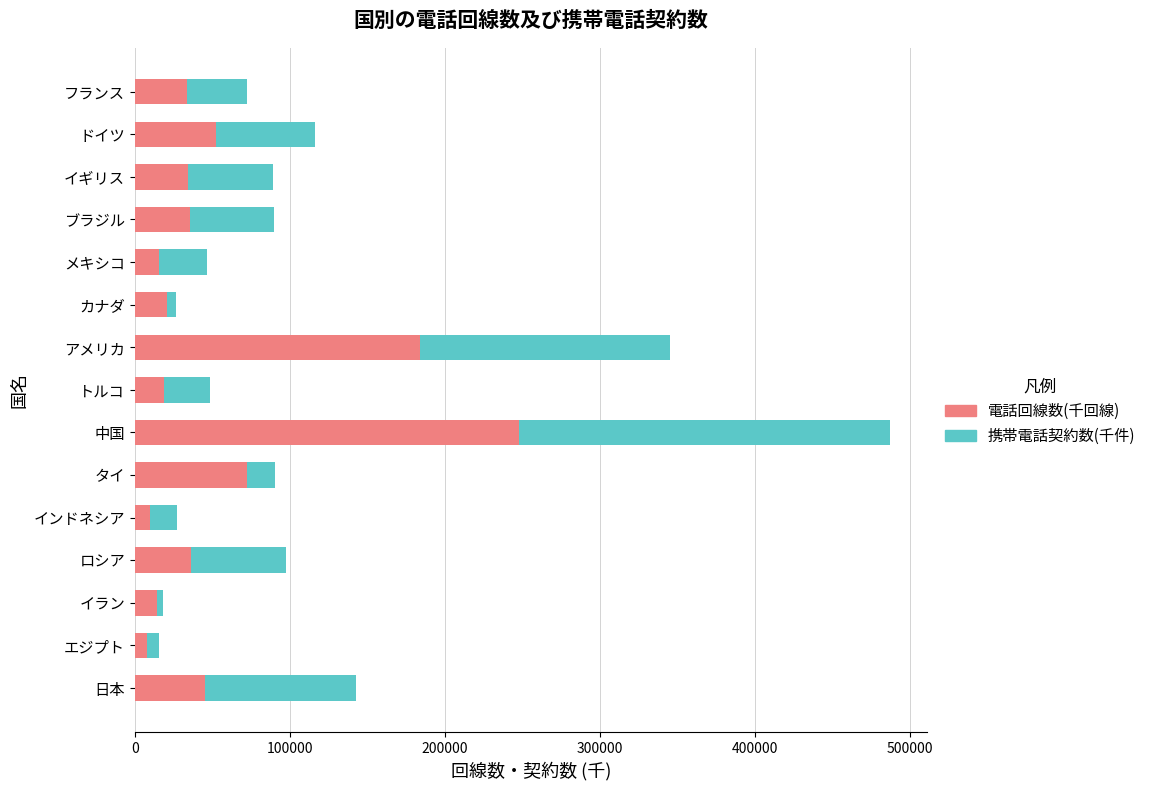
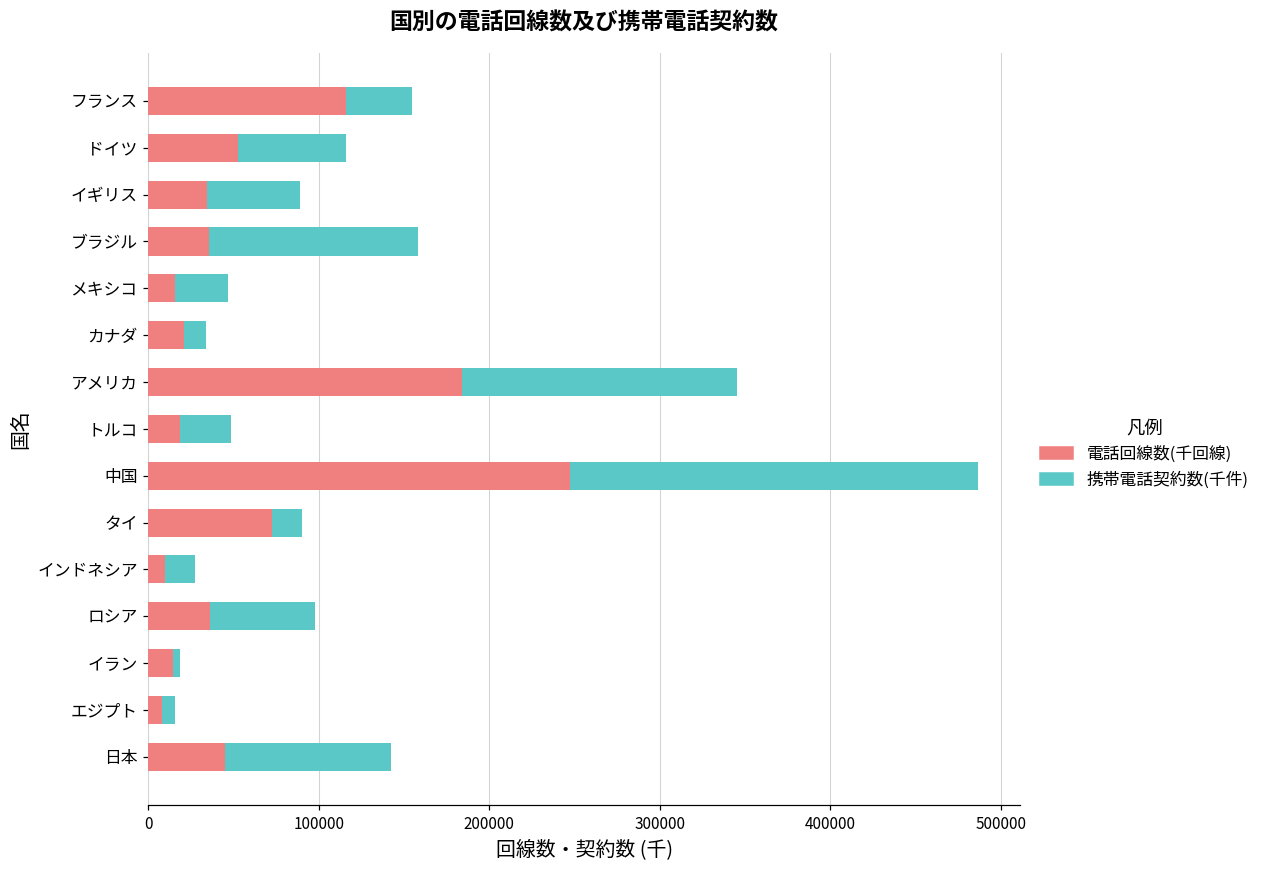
  {
    "電話回線数(千回線)": {
-     "フランス": 34000,
+     "フランス": 116000,
      "ドイツ": 52000,
      "イギリス": 35000,
      "ブラジル": 35000,
      "メキシコ": 16000,
      "カナダ": 21000,
      "アメリカ": 184000,
      "トルコ": 19000,
      "中国": 248000,
      "タイ": 72000,
      "インドネシア": 10000,
      "ロシア": 36000,
      "イラン": 14000,
      "エジプト": 8000,
      "日本": 45000
    },
    "携帯電話契約数(千件)": {
      "フランス": 39000,
      "ドイツ": 64000,
      "イギリス": 54000,
-     "ブラジル": 55000,
+     "ブラジル": 123000,
      "メキシコ": 31000,
-     "カナダ": 6000,
+     "カナダ": 13000,
      "アメリカ": 161000,
      "トルコ": 30000,
      "中国": 239000,
      "タイ": 18000,
      "インドネシア": 18000,
      "ロシア": 62000,
      "イラン": 4000,
      "エジプト": 7000,
      "日本": 97000
    }
  }
